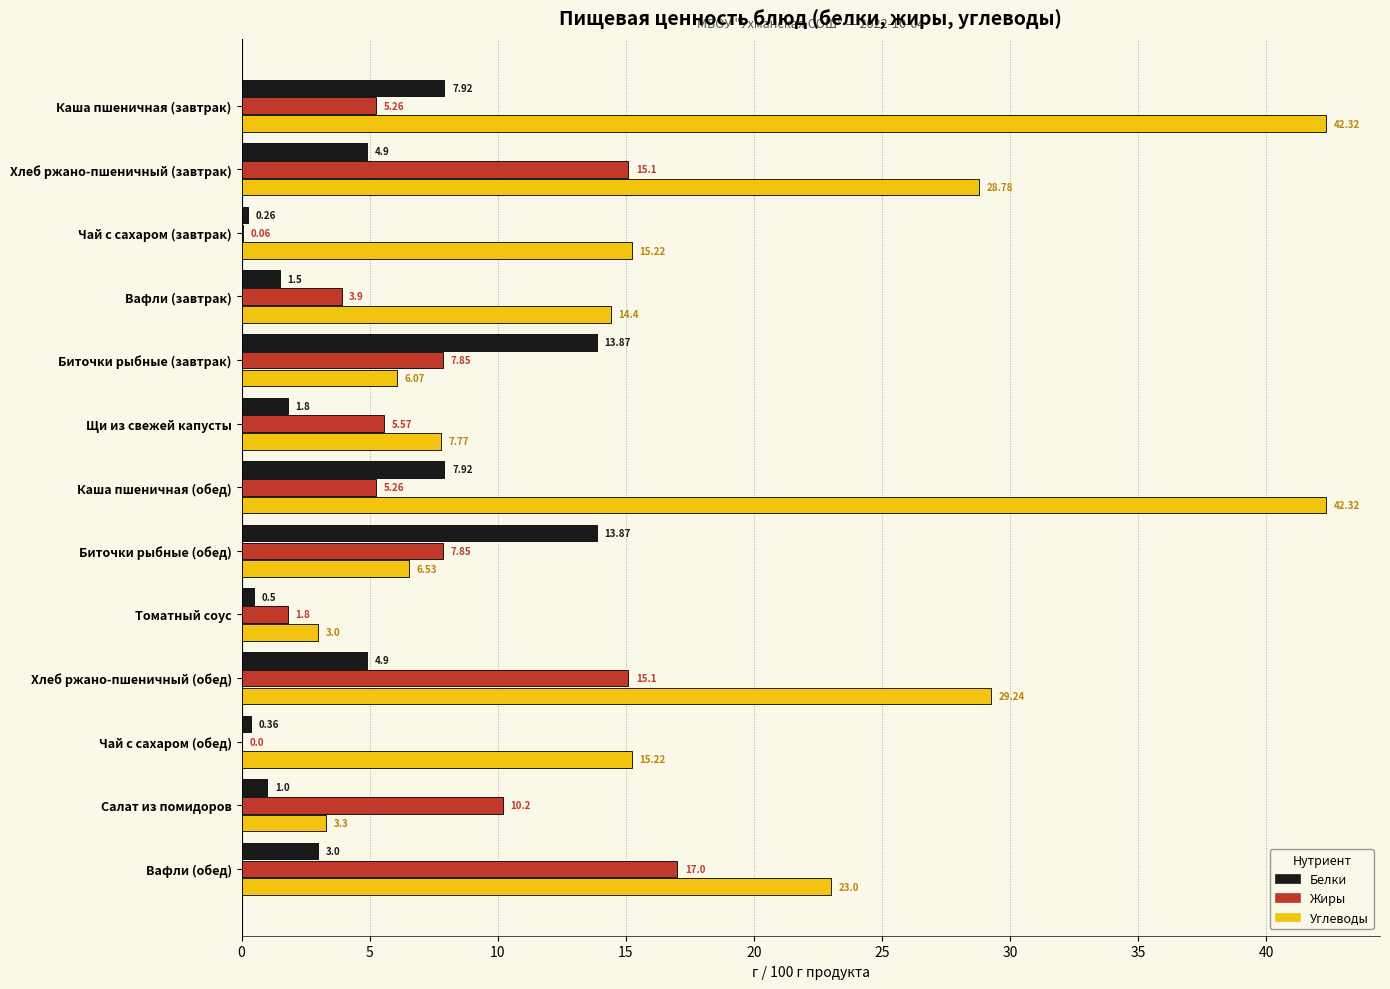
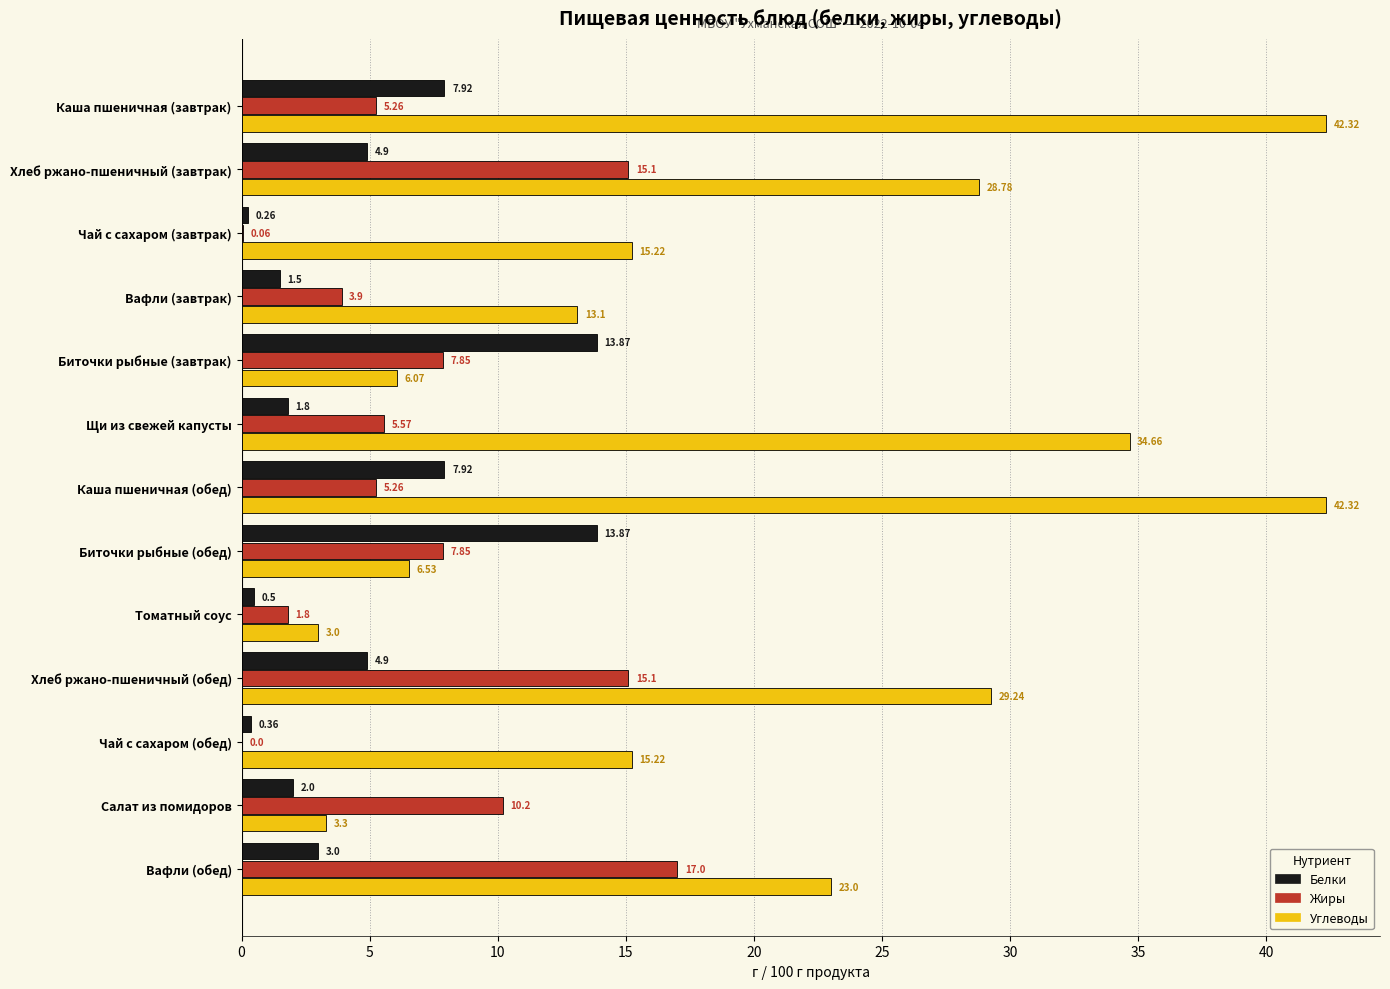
  {
    "Белки": {
      "Каша пшеничная (завтрак)": 7.92,
      "Хлеб ржано-пшеничный (завтрак)": 4.9,
      "Чай с сахаром (завтрак)": 0.26,
      "Вафли (завтрак)": 1.5,
      "Биточки рыбные (завтрак)": 13.87,
      "Щи из свежей капусты": 1.8,
      "Каша пшеничная (обед)": 7.92,
      "Биточки рыбные (обед)": 13.87,
      "Томатный соус": 0.5,
      "Хлеб ржано-пшеничный (обед)": 4.9,
      "Чай с сахаром (обед)": 0.36,
-     "Салат из помидоров": 1.0,
+     "Салат из помидоров": 2.0,
      "Вафли (обед)": 3.0
    },
    "Жиры": {
      "Каша пшеничная (завтрак)": 5.26,
      "Хлеб ржано-пшеничный (завтрак)": 15.1,
      "Чай с сахаром (завтрак)": 0.06,
      "Вафли (завтрак)": 3.9,
      "Биточки рыбные (завтрак)": 7.85,
      "Щи из свежей капусты": 5.57,
      "Каша пшеничная (обед)": 5.26,
      "Биточки рыбные (обед)": 7.85,
      "Томатный соус": 1.8,
      "Хлеб ржано-пшеничный (обед)": 15.1,
      "Чай с сахаром (обед)": 0.0,
      "Салат из помидоров": 10.2,
      "Вафли (обед)": 17.0
    },
    "Углеводы": {
      "Каша пшеничная (завтрак)": 42.32,
      "Хлеб ржано-пшеничный (завтрак)": 28.78,
      "Чай с сахаром (завтрак)": 15.22,
-     "Вафли (завтрак)": 14.4,
+     "Вафли (завтрак)": 13.1,
      "Биточки рыбные (завтрак)": 6.07,
-     "Щи из свежей капусты": 7.77,
+     "Щи из свежей капусты": 34.66,
      "Каша пшеничная (обед)": 42.32,
      "Биточки рыбные (обед)": 6.53,
      "Томатный соус": 3.0,
      "Хлеб ржано-пшеничный (обед)": 29.24,
      "Чай с сахаром (обед)": 15.22,
      "Салат из помидоров": 3.3,
      "Вафли (обед)": 23.0
    }
  }
